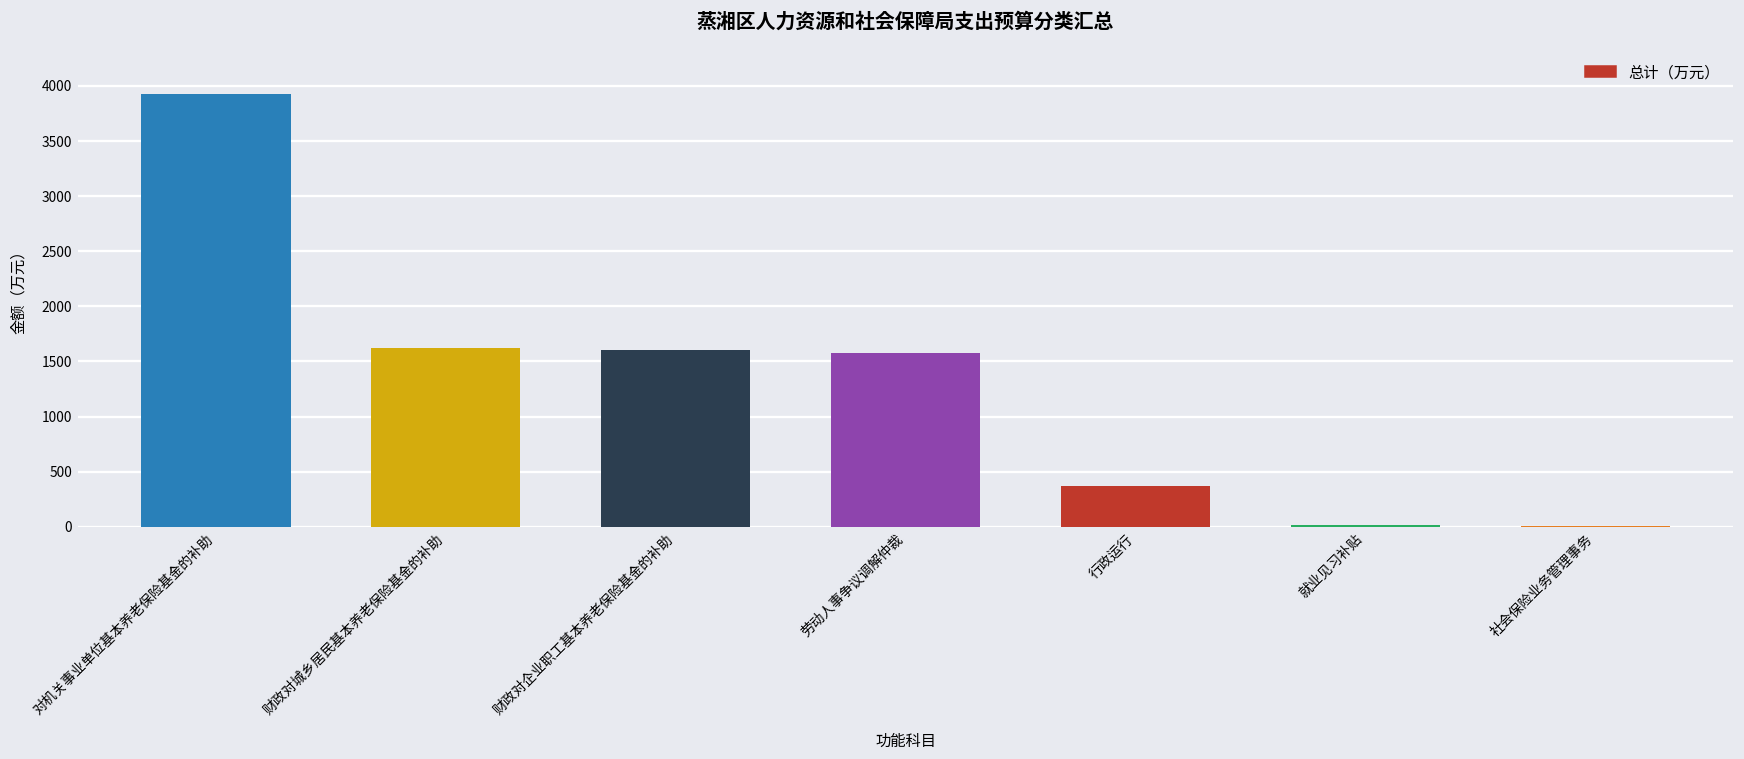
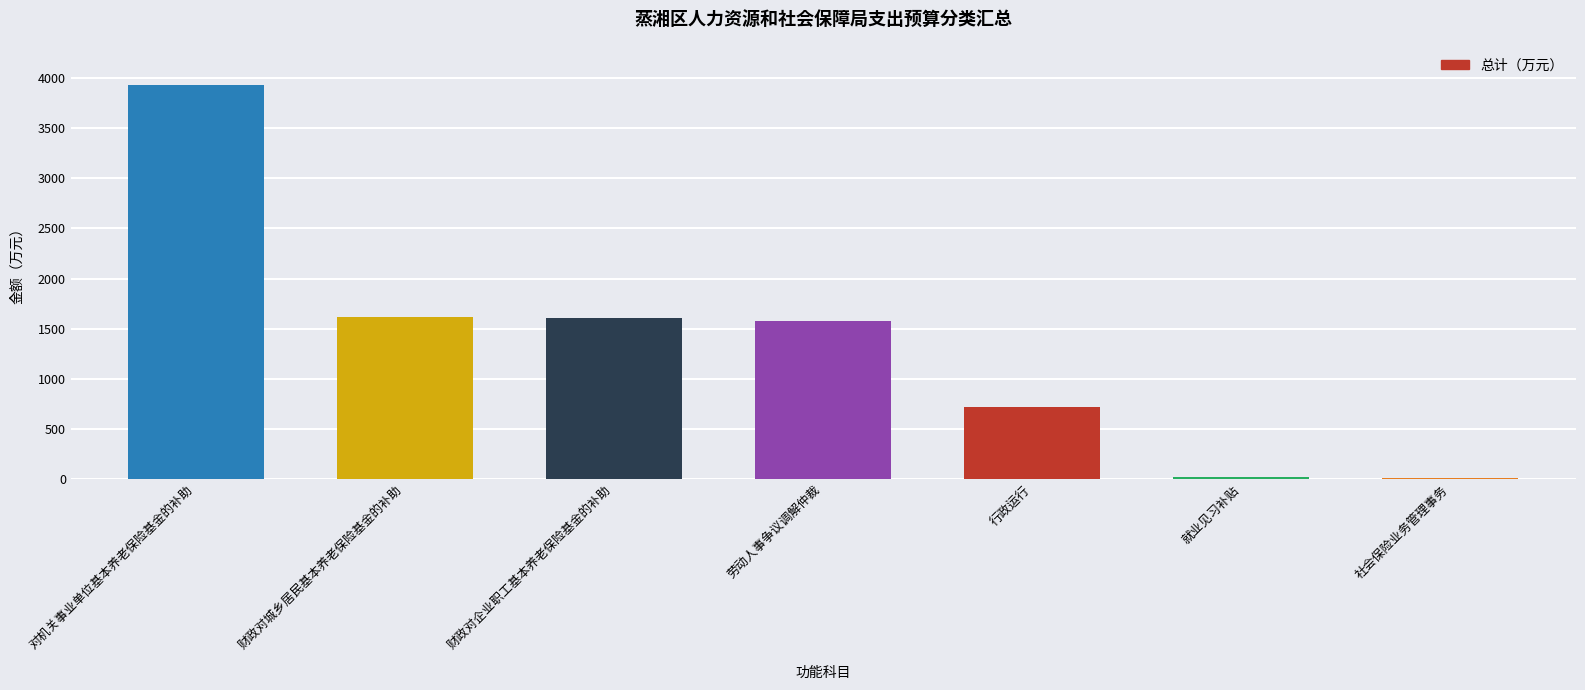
  {
    "对机关事业单位基本养老保险基金的补助": 3930,
    "财政对城乡居民基本养老保险基金的补助": 1620,
    "财政对企业职工基本养老保险基金的补助": 1600,
    "劳动人事争议调解仲裁": 1570,
-   "行政运行": 370
+   "行政运行": 720
  }
